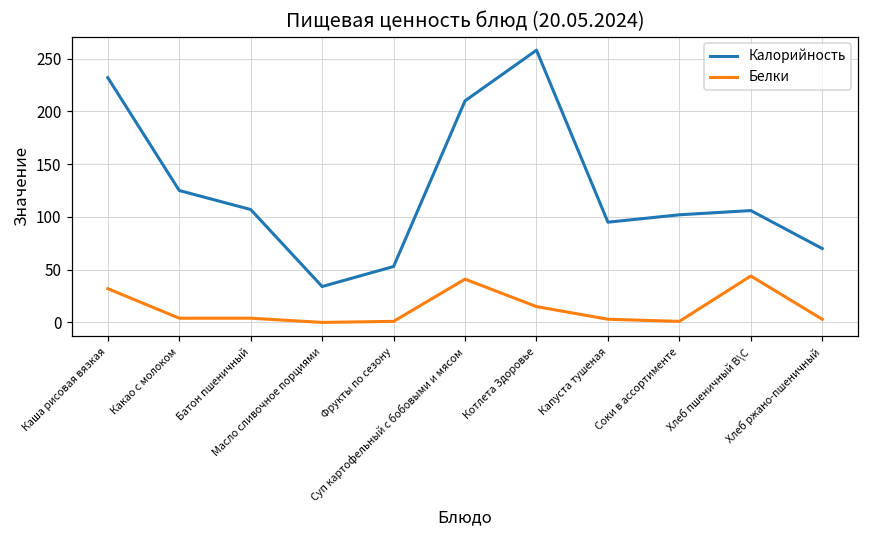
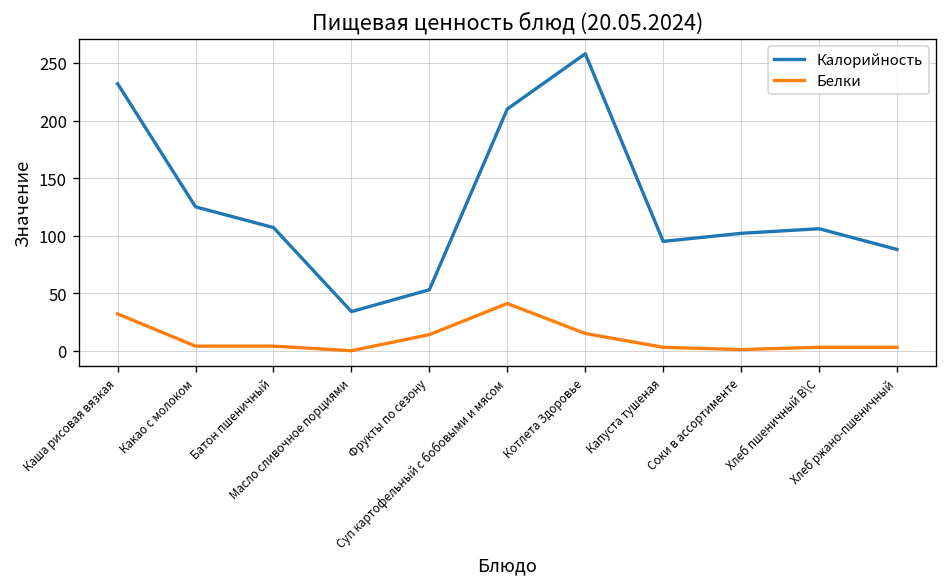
  {
    "Калорийность": {
      "Каша рисовая вязкая": 230,
      "Какао с молоком": 130,
      "Батон пшеничный": 110,
      "Масло сливочное порциями": 30,
      "Фрукты по сезону": 50,
      "Суп картофельный с бобовыми и мясом": 210,
      "Котлета Здоровье": 260,
      "Капуста тушеная": 100,
      "Соки в ассортименте": 100,
      "Хлеб пшеничный В\\С": 110,
-     "Хлеб ржано-пшеничный": 70
+     "Хлеб ржано-пшеничный": 90
    },
    "Белки": {
      "Каша рисовая вязкая": 30,
      "Какао с молоком": 0,
      "Батон пшеничный": 0,
      "Масло сливочное порциями": 0,
-     "Фрукты по сезону": 0,
+     "Фрукты по сезону": 10,
      "Суп картофельный с бобовыми и мясом": 40,
      "Котлета Здоровье": 20,
      "Капуста тушеная": 0,
      "Соки в ассортименте": 0,
-     "Хлеб пшеничный В\\С": 40,
+     "Хлеб пшеничный В\\С": 0,
      "Хлеб ржано-пшеничный": 0
    }
  }
